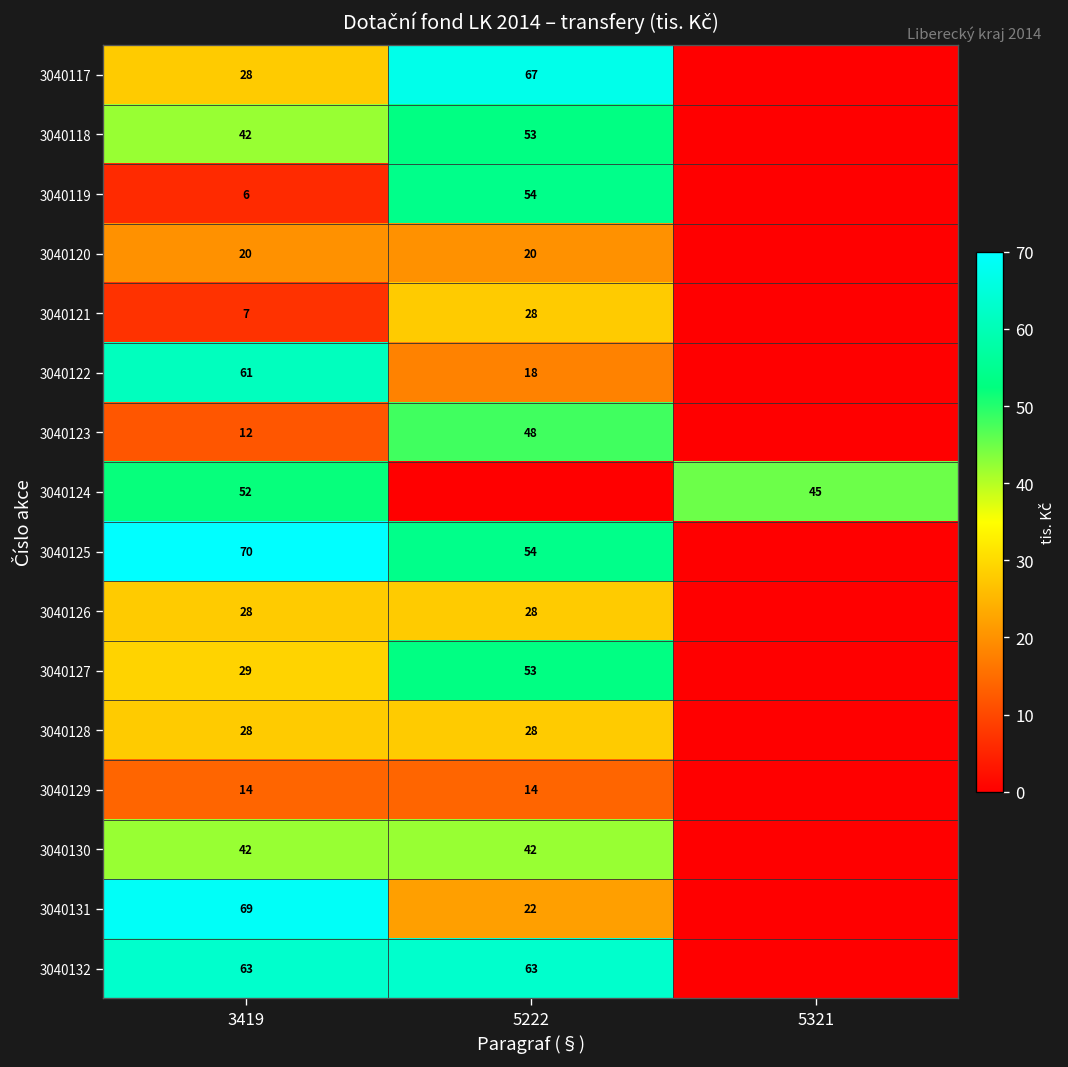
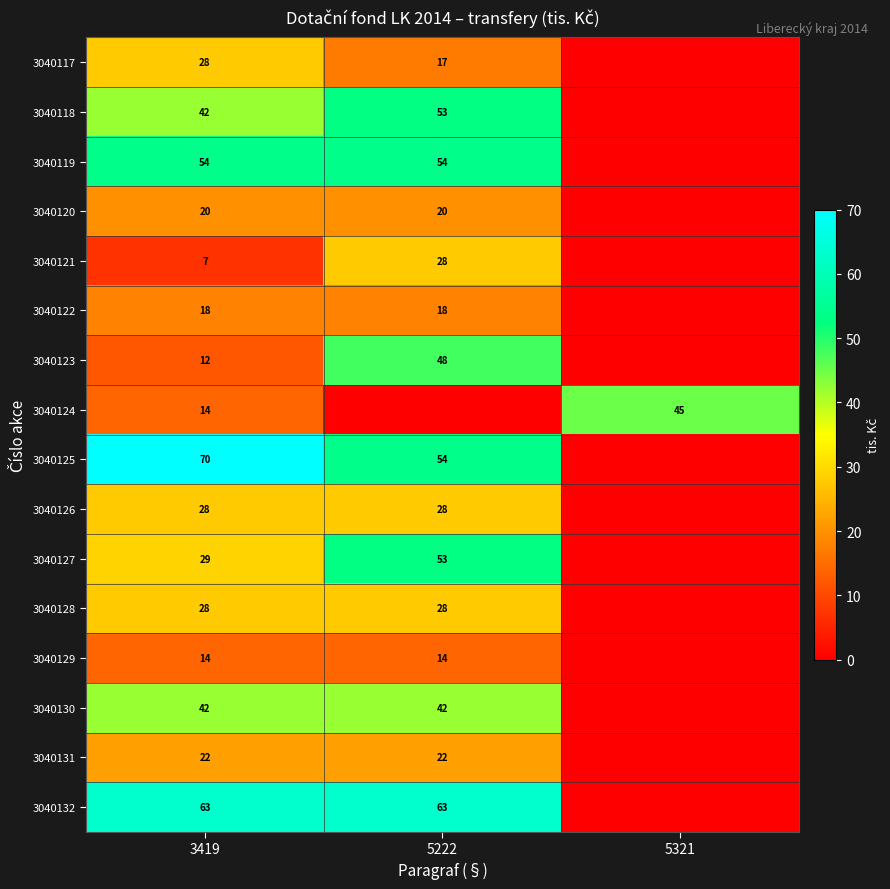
  {
    "3040117": {
      "3419": 28,
-     "5222": 67
+     "5222": 17
    },
    "3040118": {
      "3419": 42,
      "5222": 53
    },
    "3040119": {
-     "3419": 6,
+     "3419": 54,
      "5222": 54
    },
    "3040120": {
      "3419": 20,
      "5222": 20
    },
    "3040121": {
      "3419": 7,
      "5222": 28
    },
    "3040122": {
-     "3419": 61,
+     "3419": 18,
      "5222": 18
    },
    "3040123": {
      "3419": 12,
      "5222": 48
    },
    "3040124": {
-     "3419": 52,
+     "3419": 14,
      "5321": 45
    },
    "3040125": {
      "3419": 70,
      "5222": 54
    },
    "3040126": {
      "3419": 28,
      "5222": 28
    },
    "3040127": {
      "3419": 29,
      "5222": 53
    },
    "3040128": {
      "3419": 28,
      "5222": 28
    },
    "3040129": {
      "3419": 14,
      "5222": 14
    },
    "3040130": {
      "3419": 42,
      "5222": 42
    },
    "3040131": {
-     "3419": 69,
+     "3419": 22,
      "5222": 22
    },
    "3040132": {
      "3419": 63,
      "5222": 63
    }
  }
